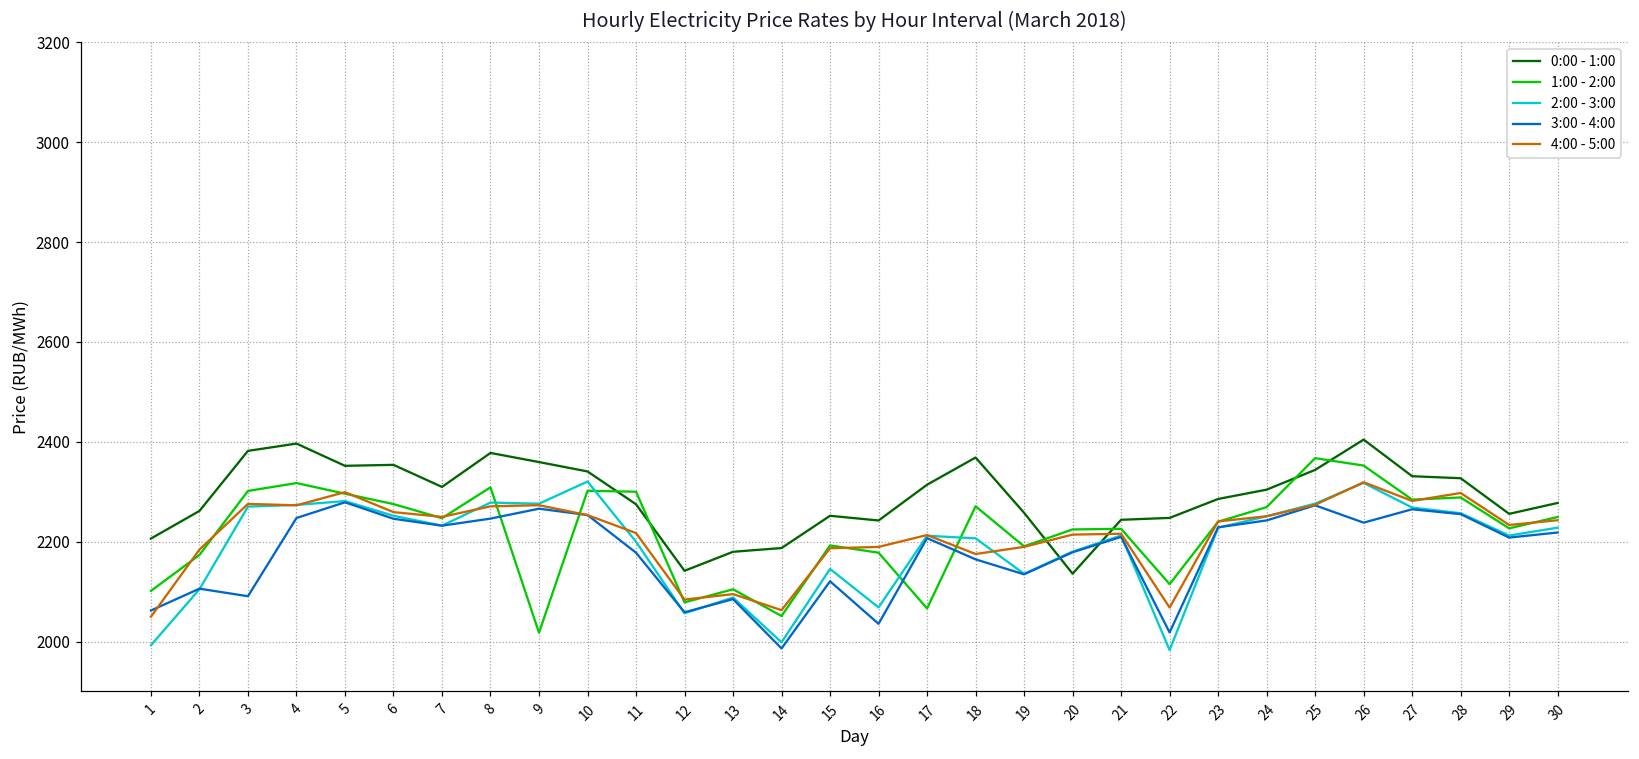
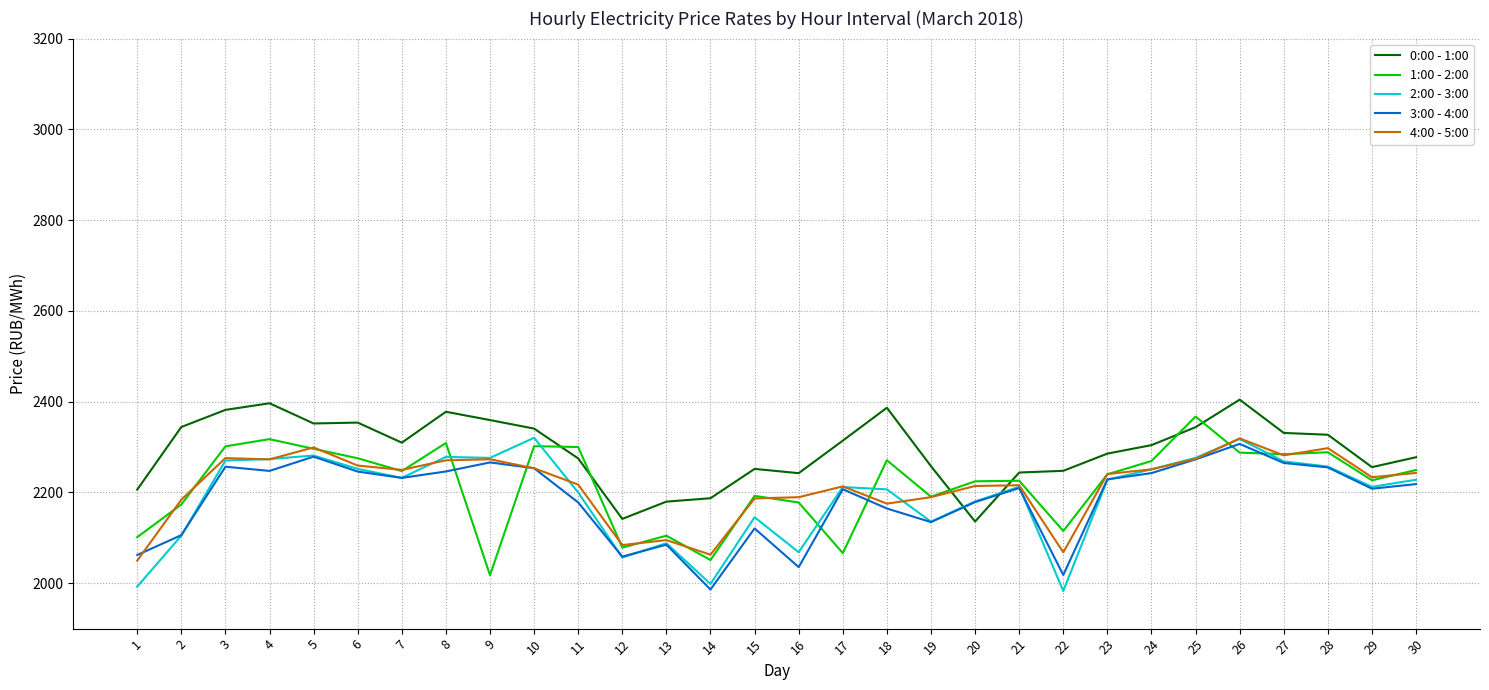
  {
    "0:00 - 1:00": {
      "1": 2210,
-     "2": 2260,
+     "2": 2340,
      "3": 2380,
      "4": 2400,
      "5": 2350,
      "6": 2350,
      "7": 2310,
      "8": 2380,
      "9": 2360,
      "10": 2340,
      "11": 2270,
      "12": 2140,
      "13": 2180,
      "14": 2190,
      "15": 2250,
      "16": 2240,
      "17": 2310,
-     "18": 2370,
+     "18": 2390,
      "19": 2260,
      "20": 2140,
      "21": 2240,
      "22": 2250,
      "23": 2290,
      "24": 2300,
      "25": 2340,
      "26": 2400,
      "27": 2330,
      "28": 2330,
      "29": 2260,
      "30": 2280
    },
    "1:00 - 2:00": {
      "1": 2100,
      "2": 2170,
      "3": 2300,
      "4": 2320,
      "6": 2280,
      "8": 2310,
      "9": 2020,
      "10": 2300,
      "11": 2300,
      "13": 2100,
      "14": 2050,
      "16": 2180,
      "17": 2070,
      "18": 2270,
      "20": 2220,
      "21": 2230,
      "22": 2120,
      "24": 2270,
      "25": 2370,
-     "26": 2350,
+     "26": 2290,
      "28": 2290,
      "29": 2230,
      "30": 2250
    },
    "2:00 - 3:00": {
      "1": 1990,
      "6": 2250,
      "8": 2280,
      "10": 2320,
      "11": 2200,
      "14": 2000,
      "15": 2150,
      "16": 2070,
      "18": 2210,
      "22": 1980,
      "30": 2230
    },
    "3:00 - 4:00": {
      "1": 2060,
-     "3": 2090,
+     "3": 2260,
      "4": 2250,
      "6": 2250,
      "8": 2250,
      "9": 2270,
      "11": 2180,
      "14": 1990,
      "15": 2120,
      "16": 2040,
      "18": 2160,
      "22": 2020,
      "24": 2240,
-     "26": 2240,
+     "26": 2310,
      "30": 2220
    },
    "4:00 - 5:00": {
      "1": 2050,
      "2": 2180,
      "6": 2260,
      "8": 2270,
      "11": 2220,
      "13": 2100,
      "14": 2060,
      "16": 2190,
      "18": 2180,
      "20": 2210,
      "22": 2070,
      "28": 2300,
      "29": 2230,
      "30": 2240
    }
  }
